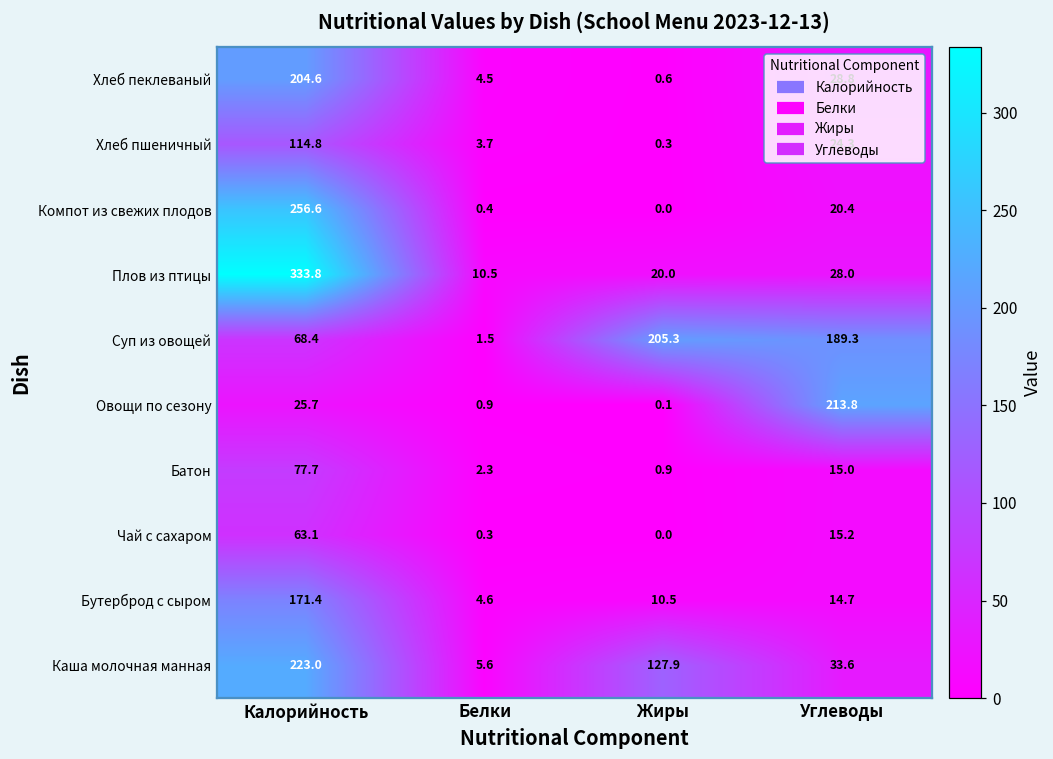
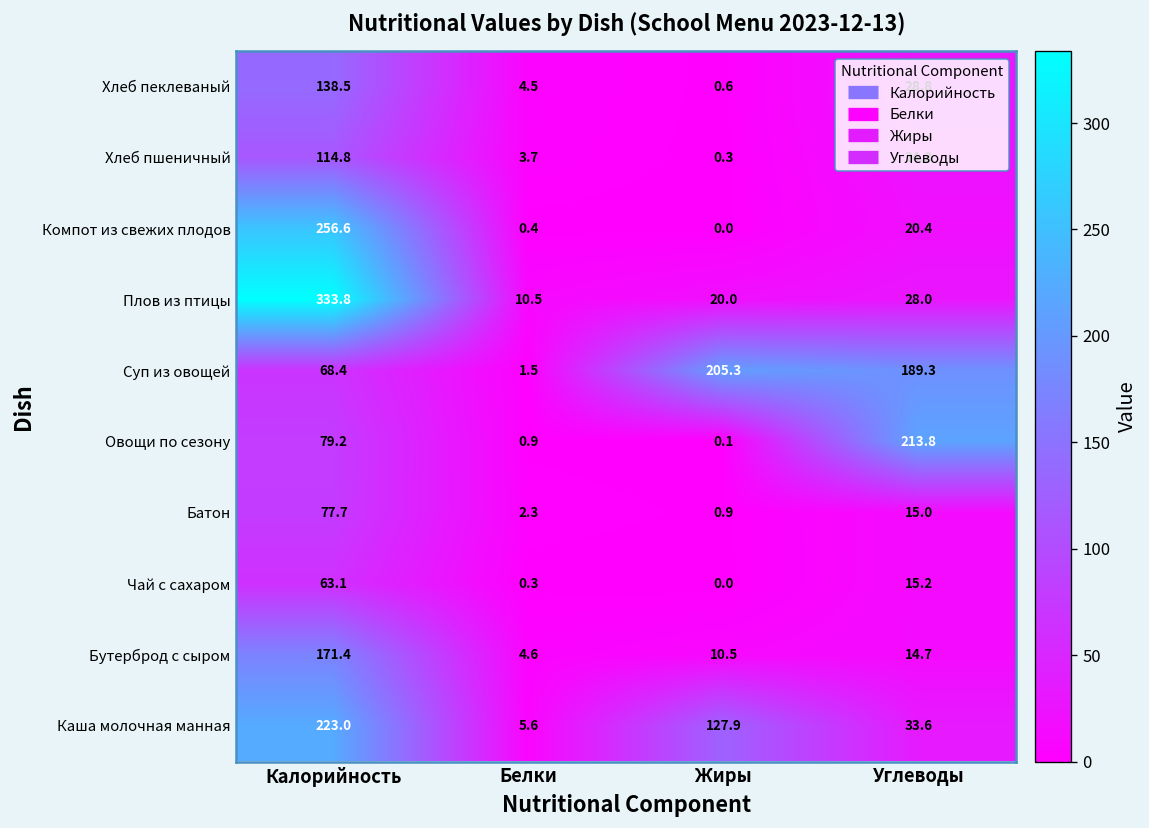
  {
    "Хлеб пеклеваный": {
-     "Калорийность": 204.6,
+     "Калорийность": 138.5,
      "Белки": 4.5,
      "Жиры": 0.6
    },
    "Хлеб пшеничный": {
      "Калорийность": 114.8,
      "Белки": 3.7,
      "Жиры": 0.3
    },
    "Компот из свежих плодов": {
      "Калорийность": 256.6,
      "Белки": 0.4,
      "Жиры": 0.0,
      "Углеводы": 20.4
    },
    "Плов из птицы": {
      "Калорийность": 333.8,
      "Белки": 10.5,
      "Жиры": 20.0,
      "Углеводы": 28.0
    },
    "Суп из овощей": {
      "Калорийность": 68.4,
      "Белки": 1.5,
      "Жиры": 205.3,
      "Углеводы": 189.3
    },
    "Овощи по сезону": {
-     "Калорийность": 25.7,
+     "Калорийность": 79.2,
      "Белки": 0.9,
      "Жиры": 0.1,
      "Углеводы": 213.8
    },
    "Батон": {
      "Калорийность": 77.7,
      "Белки": 2.3,
      "Жиры": 0.9,
      "Углеводы": 15.0
    },
    "Чай с сахаром": {
      "Калорийность": 63.1,
      "Белки": 0.3,
      "Жиры": 0.0,
      "Углеводы": 15.2
    },
    "Бутерброд с сыром": {
      "Калорийность": 171.4,
      "Белки": 4.6,
      "Жиры": 10.5,
      "Углеводы": 14.7
    },
    "Каша молочная манная": {
      "Калорийность": 223.0,
      "Белки": 5.6,
      "Жиры": 127.9,
      "Углеводы": 33.6
    }
  }
